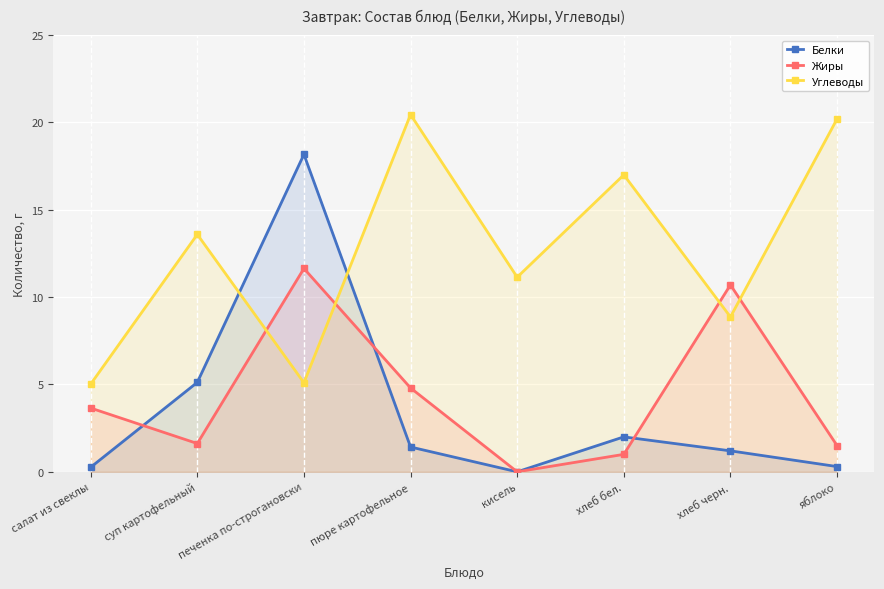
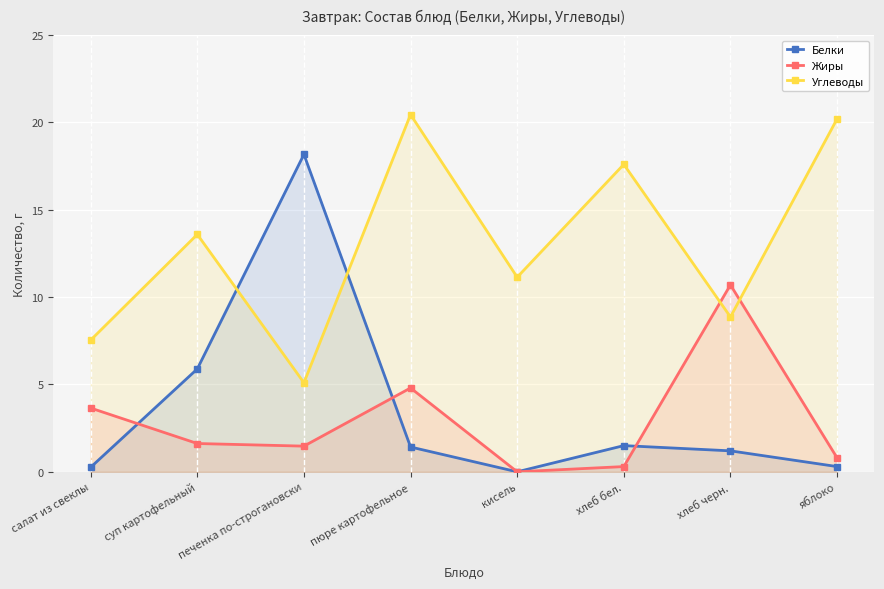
  {
    "Белки": {
      "салат из свеклы": 0.3,
-     "суп картофельный": 5.1,
+     "суп картофельный": 5.9,
      "печенка по-строгановски": 18.2,
      "пюре картофельное": 1.4,
-     "хлеб бел.": 2.0,
+     "хлеб бел.": 1.5,
      "хлеб черн.": 1.2,
      "яблоко": 0.3
    },
    "Жиры": {
      "салат из свеклы": 3.7,
      "суп картофельный": 1.6,
-     "печенка по-строгановски": 11.6,
+     "печенка по-строгановски": 1.5,
      "пюре картофельное": 4.8,
-     "хлеб бел.": 1.0,
+     "хлеб бел.": 0.3,
      "хлеб черн.": 10.7,
-     "яблоко": 1.5
+     "яблоко": 0.8
    },
    "Углеводы": {
-     "салат из свеклы": 5.0,
+     "салат из свеклы": 7.5,
      "суп картофельный": 13.6,
      "печенка по-строгановски": 5.1,
      "пюре картофельное": 20.5,
      "кисель": 11.1,
-     "хлеб бел.": 17.0,
+     "хлеб бел.": 17.6,
      "хлеб черн.": 8.9,
      "яблоко": 20.2
    }
  }
